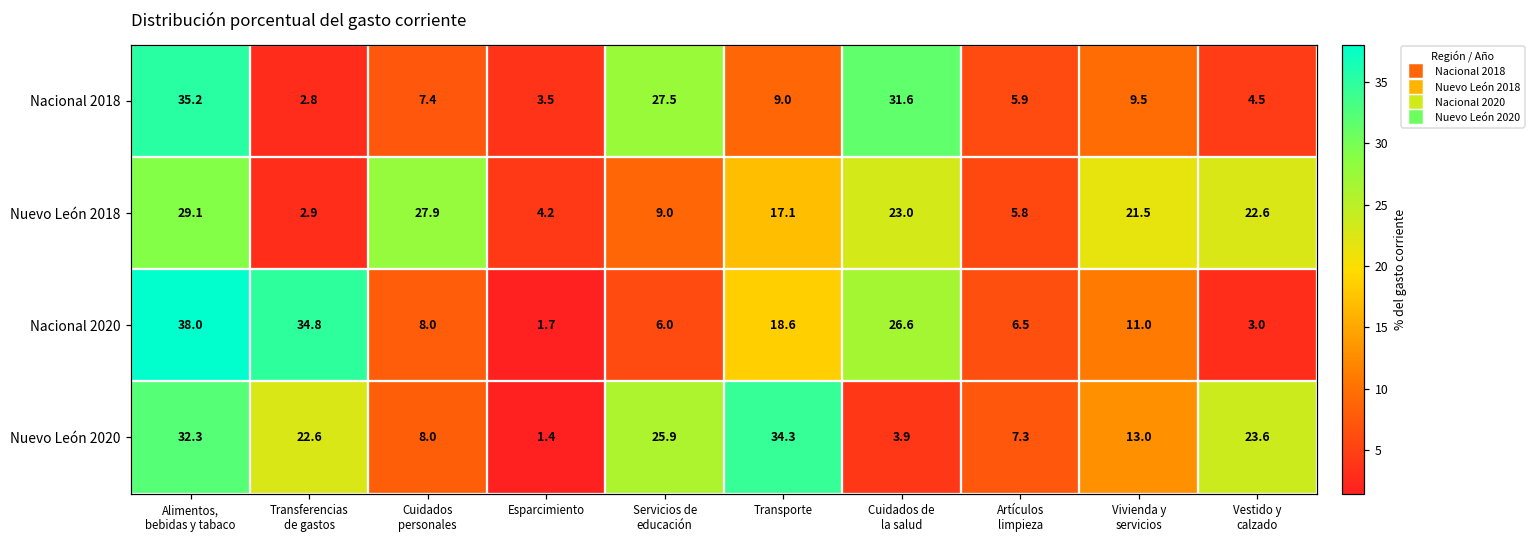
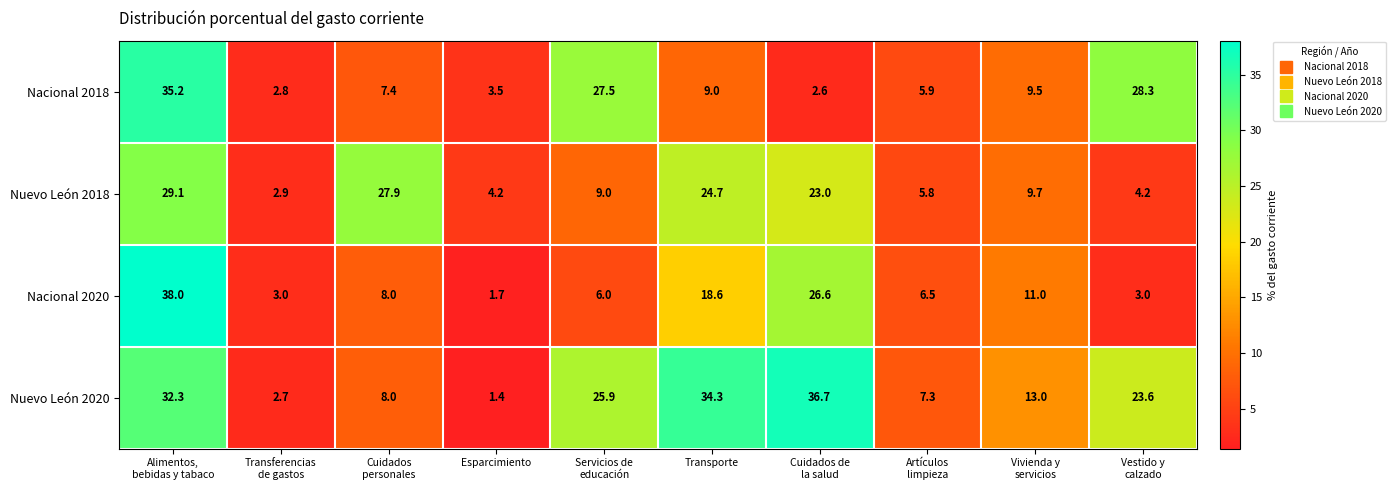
  {
    "Nacional 2018": {
      "Alimentos, bebidas y tabaco": 35.2,
      "Transferencias de gastos": 2.8,
      "Cuidados personales": 7.4,
      "Esparcimiento": 3.5,
      "Servicios de educación": 27.5,
      "Transporte": 9.0,
-     "Cuidados de la salud": 31.6,
+     "Cuidados de la salud": 2.6,
      "Artículos limpieza": 5.9,
      "Vivienda y servicios": 9.5,
-     "Vestido y calzado": 4.5
+     "Vestido y calzado": 28.3
    },
    "Nuevo León 2018": {
      "Alimentos, bebidas y tabaco": 29.1,
      "Transferencias de gastos": 2.9,
      "Cuidados personales": 27.9,
      "Esparcimiento": 4.2,
      "Servicios de educación": 9.0,
-     "Transporte": 17.1,
+     "Transporte": 24.7,
      "Cuidados de la salud": 23.0,
      "Artículos limpieza": 5.8,
-     "Vivienda y servicios": 21.5,
-     "Vestido y calzado": 22.6
+     "Vivienda y servicios": 9.7,
+     "Vestido y calzado": 4.2
    },
    "Nacional 2020": {
      "Alimentos, bebidas y tabaco": 38.0,
-     "Transferencias de gastos": 34.8,
+     "Transferencias de gastos": 3.0,
      "Cuidados personales": 8.0,
      "Esparcimiento": 1.7,
      "Servicios de educación": 6.0,
      "Transporte": 18.6,
      "Cuidados de la salud": 26.6,
      "Artículos limpieza": 6.5,
      "Vivienda y servicios": 11.0,
      "Vestido y calzado": 3.0
    },
    "Nuevo León 2020": {
      "Alimentos, bebidas y tabaco": 32.3,
-     "Transferencias de gastos": 22.6,
+     "Transferencias de gastos": 2.7,
      "Cuidados personales": 8.0,
      "Esparcimiento": 1.4,
      "Servicios de educación": 25.9,
      "Transporte": 34.3,
-     "Cuidados de la salud": 3.9,
+     "Cuidados de la salud": 36.7,
      "Artículos limpieza": 7.3,
      "Vivienda y servicios": 13.0,
      "Vestido y calzado": 23.6
    }
  }
